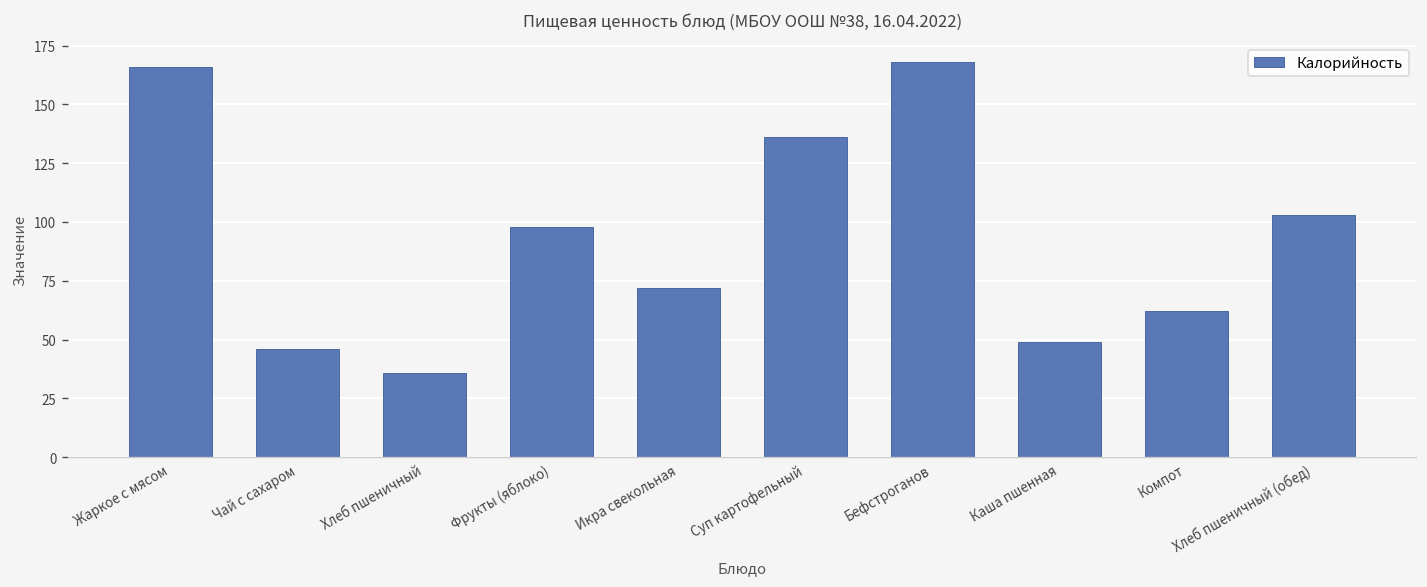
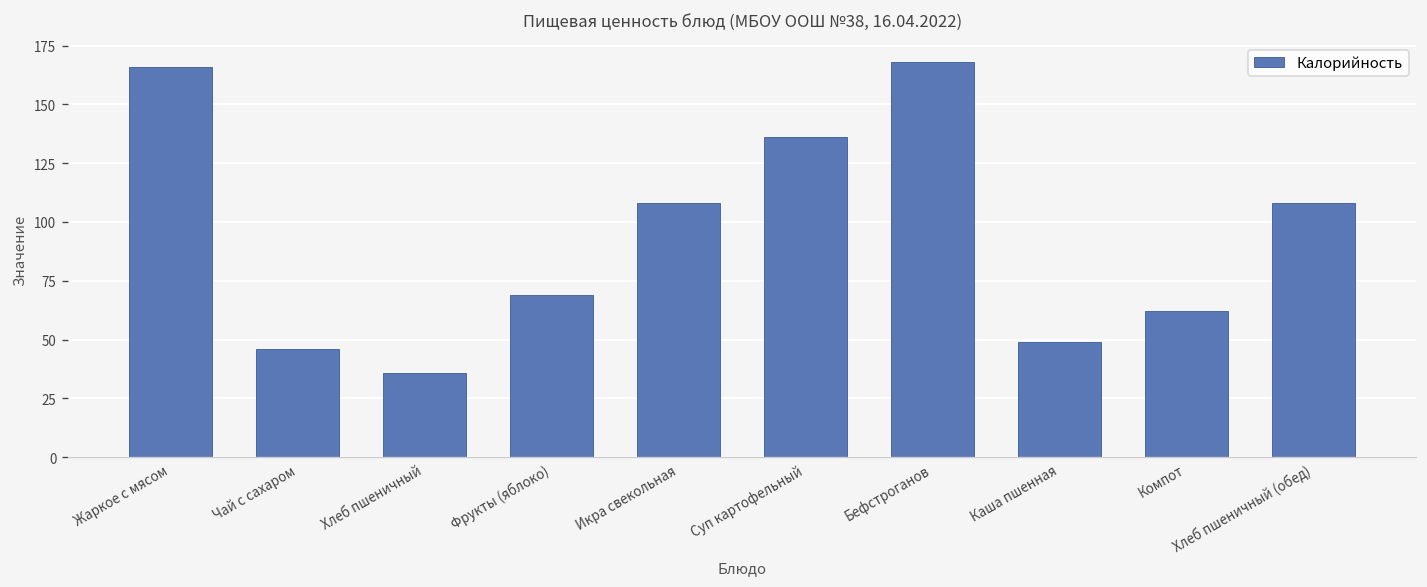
  {
    "Жаркое с мясом": 166,
    "Чай с сахаром": 46,
    "Хлеб пшеничный": 36,
-   "Фрукты (яблоко)": 98,
-   "Икра свекольная": 72,
+   "Фрукты (яблоко)": 69,
+   "Икра свекольная": 108,
    "Суп картофельный": 136,
    "Бефстроганов": 168,
    "Каша пшенная": 49,
    "Компот": 62,
-   "Хлеб пшеничный (обед)": 103
+   "Хлеб пшеничный (обед)": 108
  }
